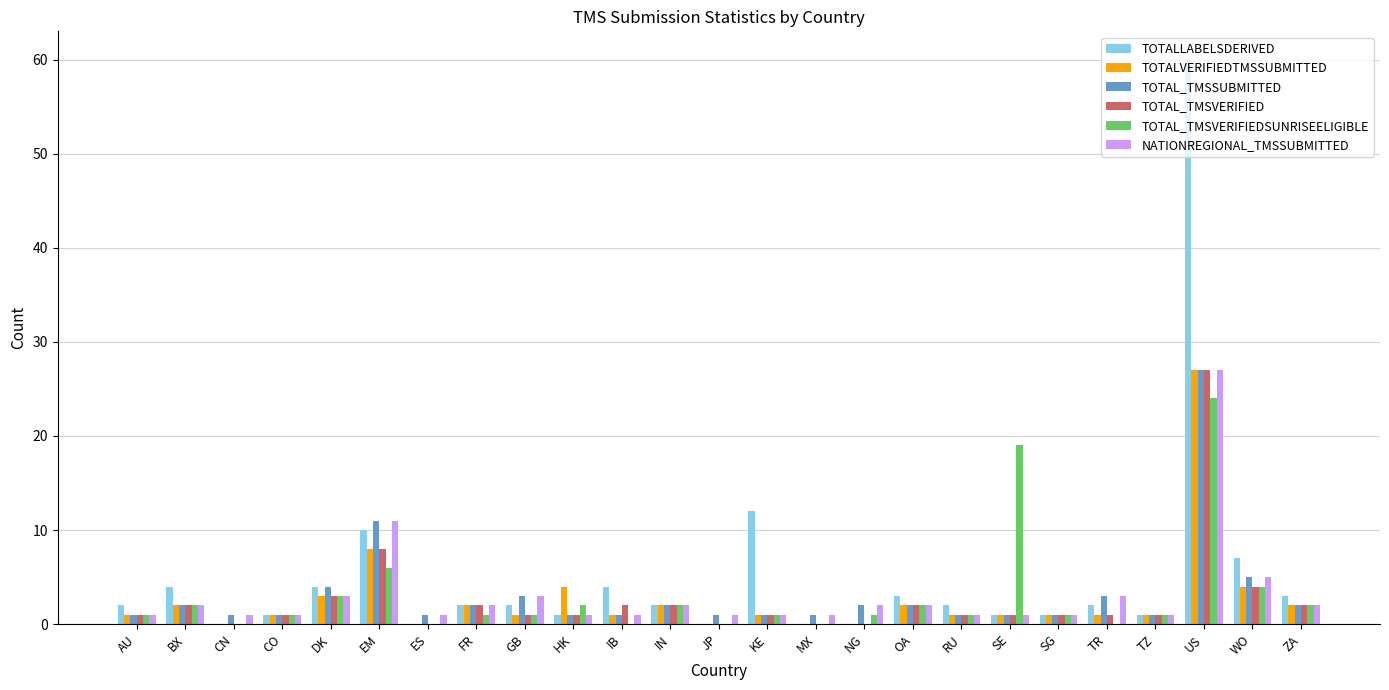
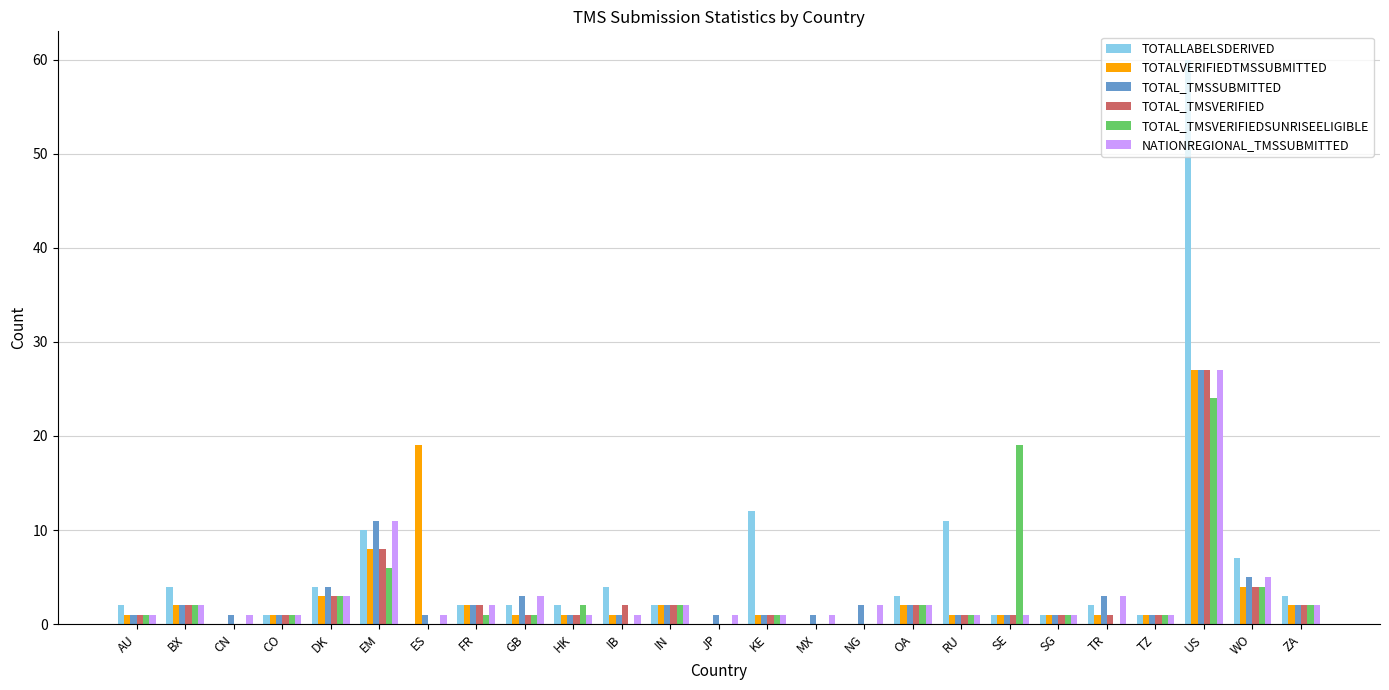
  {
    "TOTALLABELSDERIVED": {
      "AU": 2,
      "BX": 4,
      "CN": 0,
      "CO": 1,
      "DK": 4,
      "EM": 10,
      "ES": 0,
      "FR": 2,
      "GB": 2,
-     "HK": 1,
+     "HK": 2,
      "IB": 4,
      "IN": 2,
      "JP": 0,
      "KE": 12,
      "MX": 0,
      "NG": 0,
      "OA": 3,
-     "RU": 2,
+     "RU": 11,
      "SE": 1,
      "SG": 1,
      "TR": 2,
      "TZ": 1,
      "WO": 7,
      "ZA": 3
    },
    "TOTALVERIFIEDTMSSUBMITTED": {
      "AU": 1,
      "BX": 2,
      "CN": 0,
      "CO": 1,
      "DK": 3,
      "EM": 8,
-     "ES": 0,
+     "ES": 19,
      "FR": 2,
      "GB": 1,
-     "HK": 4,
+     "HK": 1,
      "IB": 1,
      "IN": 2,
      "JP": 0,
      "KE": 1,
      "MX": 0,
      "NG": 0,
      "OA": 2,
      "RU": 1,
      "SE": 1,
      "SG": 1,
      "TR": 1,
      "TZ": 1,
      "US": 27,
      "WO": 4,
      "ZA": 2
    },
    "TOTAL_TMSSUBMITTED": {
      "AU": 1,
      "BX": 2,
      "CN": 1,
      "CO": 1,
      "DK": 4,
      "EM": 11,
      "ES": 1,
      "FR": 2,
      "GB": 3,
      "HK": 1,
      "IB": 1,
      "IN": 2,
      "JP": 1,
      "KE": 1,
      "MX": 1,
      "NG": 2,
      "OA": 2,
      "RU": 1,
      "SE": 1,
      "SG": 1,
      "TR": 3,
      "TZ": 1,
      "US": 27,
      "WO": 5,
      "ZA": 2
    },
    "TOTAL_TMSVERIFIED": {
      "AU": 1,
      "BX": 2,
      "CN": 0,
      "CO": 1,
      "DK": 3,
      "EM": 8,
      "ES": 0,
      "FR": 2,
      "GB": 1,
      "HK": 1,
      "IB": 2,
      "IN": 2,
      "JP": 0,
      "KE": 1,
      "MX": 0,
      "NG": 0,
      "OA": 2,
      "RU": 1,
      "SE": 1,
      "SG": 1,
      "TR": 1,
      "TZ": 1,
      "US": 27,
      "WO": 4,
      "ZA": 2
    },
    "TOTAL_TMSVERIFIEDSUNRISEELIGIBLE": {
      "AU": 1,
      "BX": 2,
      "CN": 0,
      "CO": 1,
      "DK": 3,
      "EM": 6,
      "ES": 0,
      "FR": 1,
      "GB": 1,
      "HK": 2,
      "IB": 0,
      "IN": 2,
      "JP": 0,
      "KE": 1,
      "MX": 0,
-     "NG": 1,
+     "NG": 0,
      "OA": 2,
      "RU": 1,
      "SE": 19,
      "SG": 1,
      "TR": 0,
      "TZ": 1,
      "US": 24,
      "WO": 4,
      "ZA": 2
    },
    "NATIONREGIONAL_TMSSUBMITTED": {
      "AU": 1,
      "BX": 2,
      "CN": 1,
      "CO": 1,
      "DK": 3,
      "EM": 11,
      "ES": 1,
      "FR": 2,
      "GB": 3,
      "HK": 1,
      "IB": 1,
      "IN": 2,
      "JP": 1,
      "KE": 1,
      "MX": 1,
      "NG": 2,
      "OA": 2,
      "RU": 1,
      "SE": 1,
      "SG": 1,
      "TR": 3,
      "TZ": 1,
      "US": 27,
      "WO": 5,
      "ZA": 2
    }
  }
